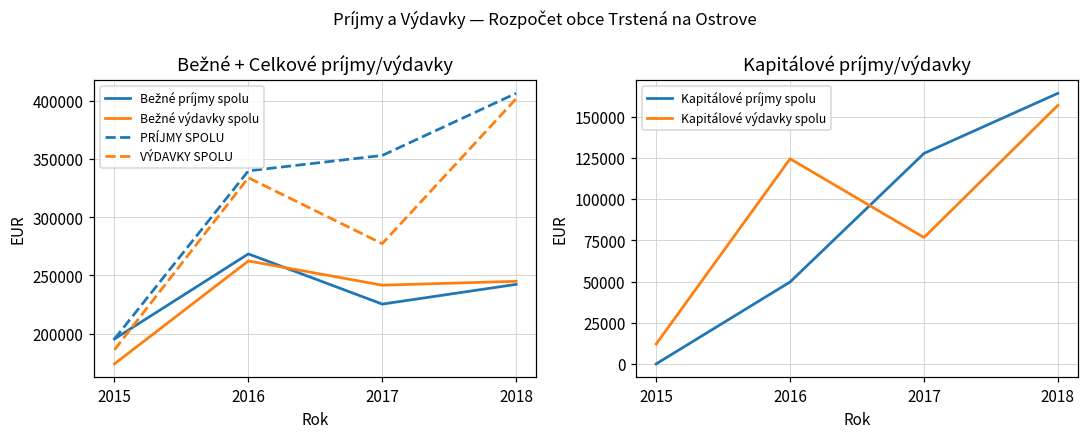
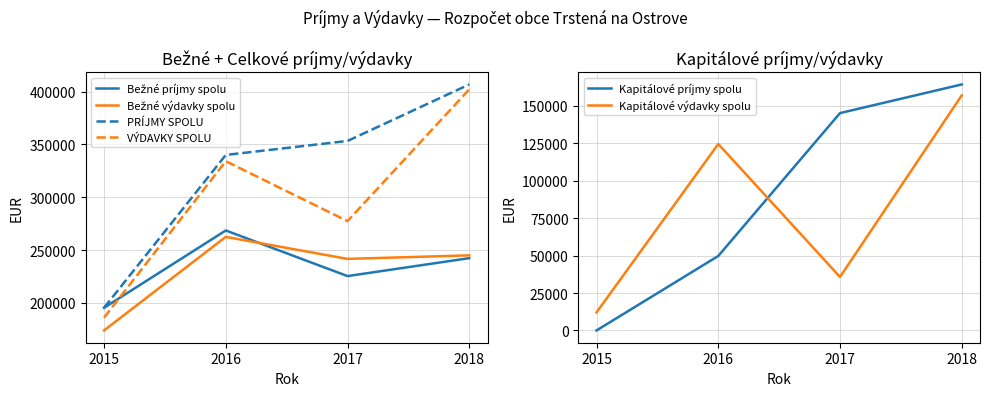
  {
    "Kapitálové príjmy/výdavky": {
      "Kapitálové príjmy spolu": {
        "2015": 0,
        "2016": 50000,
-       "2017": 128000,
+       "2017": 145000,
        "2018": 164000
      },
      "Kapitálové výdavky spolu": {
        "2015": 12000,
        "2016": 125000,
-       "2017": 77000,
+       "2017": 36000,
        "2018": 157000
      }
    }
  }
